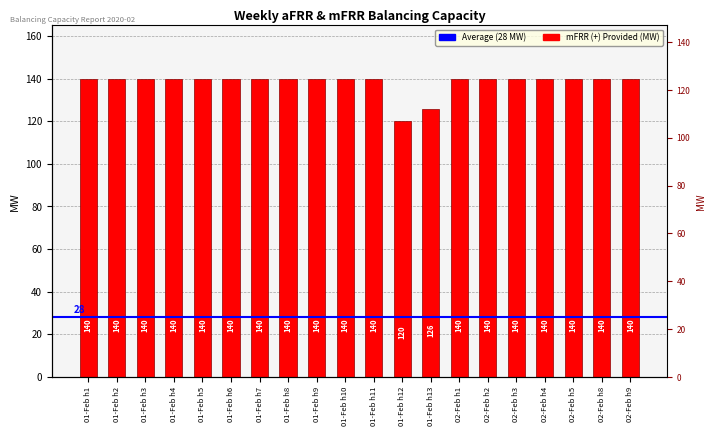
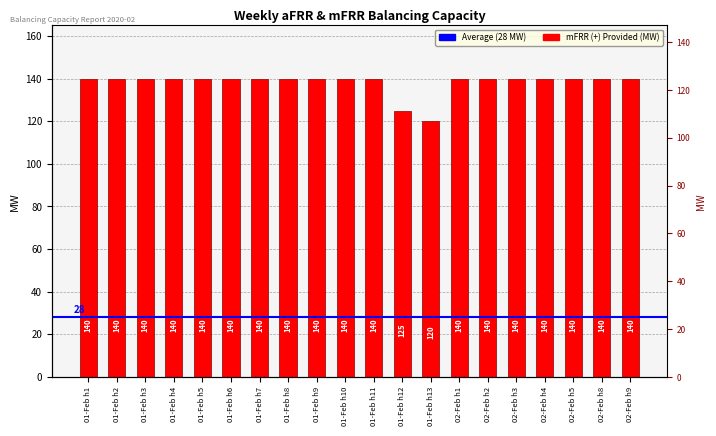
  {
    "01-Feb h1": 140,
    "01-Feb h2": 140,
    "01-Feb h3": 140,
    "01-Feb h4": 140,
    "01-Feb h5": 140,
    "01-Feb h6": 140,
    "01-Feb h7": 140,
    "01-Feb h8": 140,
    "01-Feb h9": 140,
    "01-Feb h10": 140,
    "01-Feb h11": 140,
-   "01-Feb h12": 120,
-   "01-Feb h13": 126,
+   "01-Feb h12": 125,
+   "01-Feb h13": 120,
    "02-Feb h1": 140,
    "02-Feb h2": 140,
    "02-Feb h3": 140,
    "02-Feb h4": 140,
    "02-Feb h5": 140,
    "02-Feb h8": 140,
    "02-Feb h9": 140
  }
